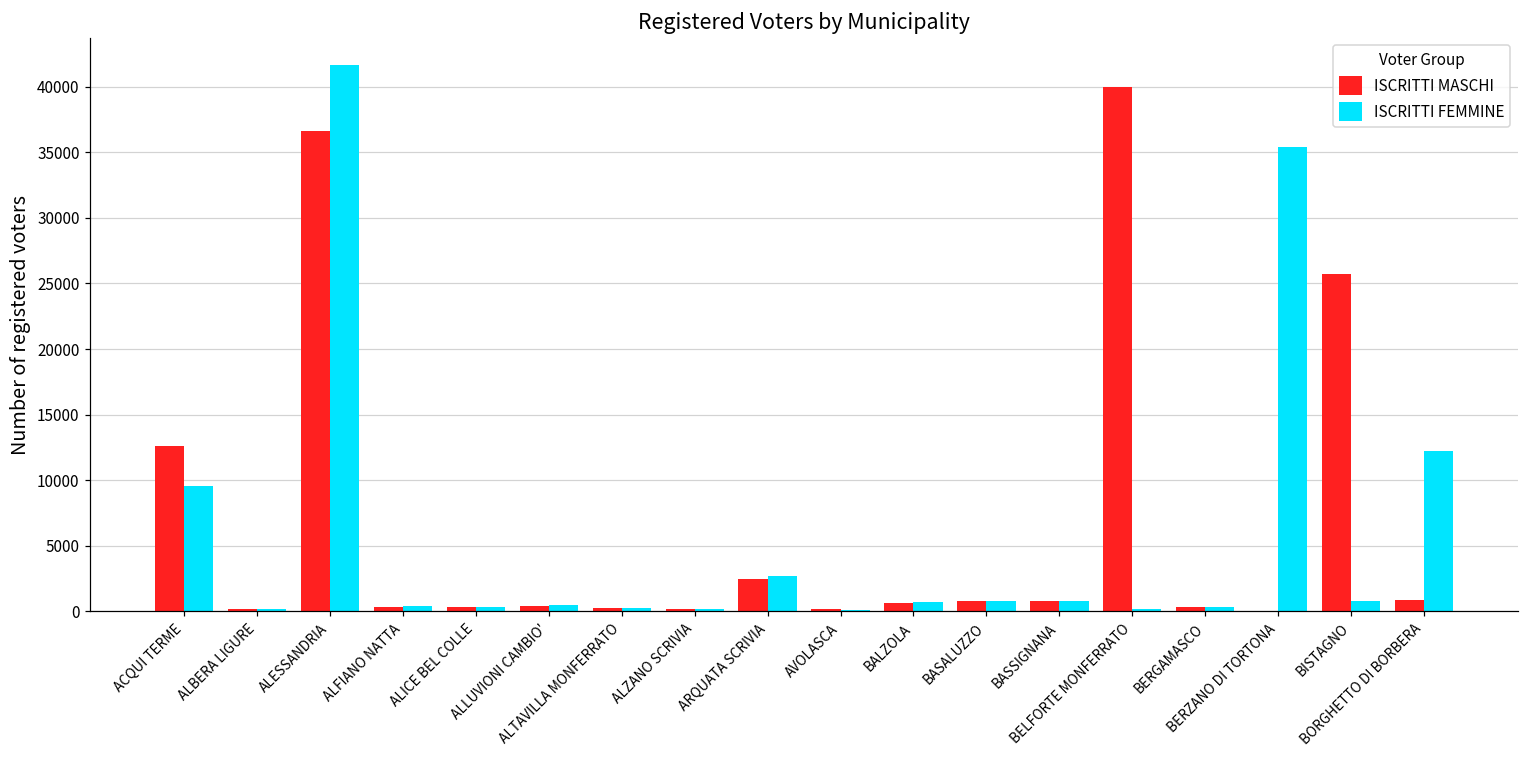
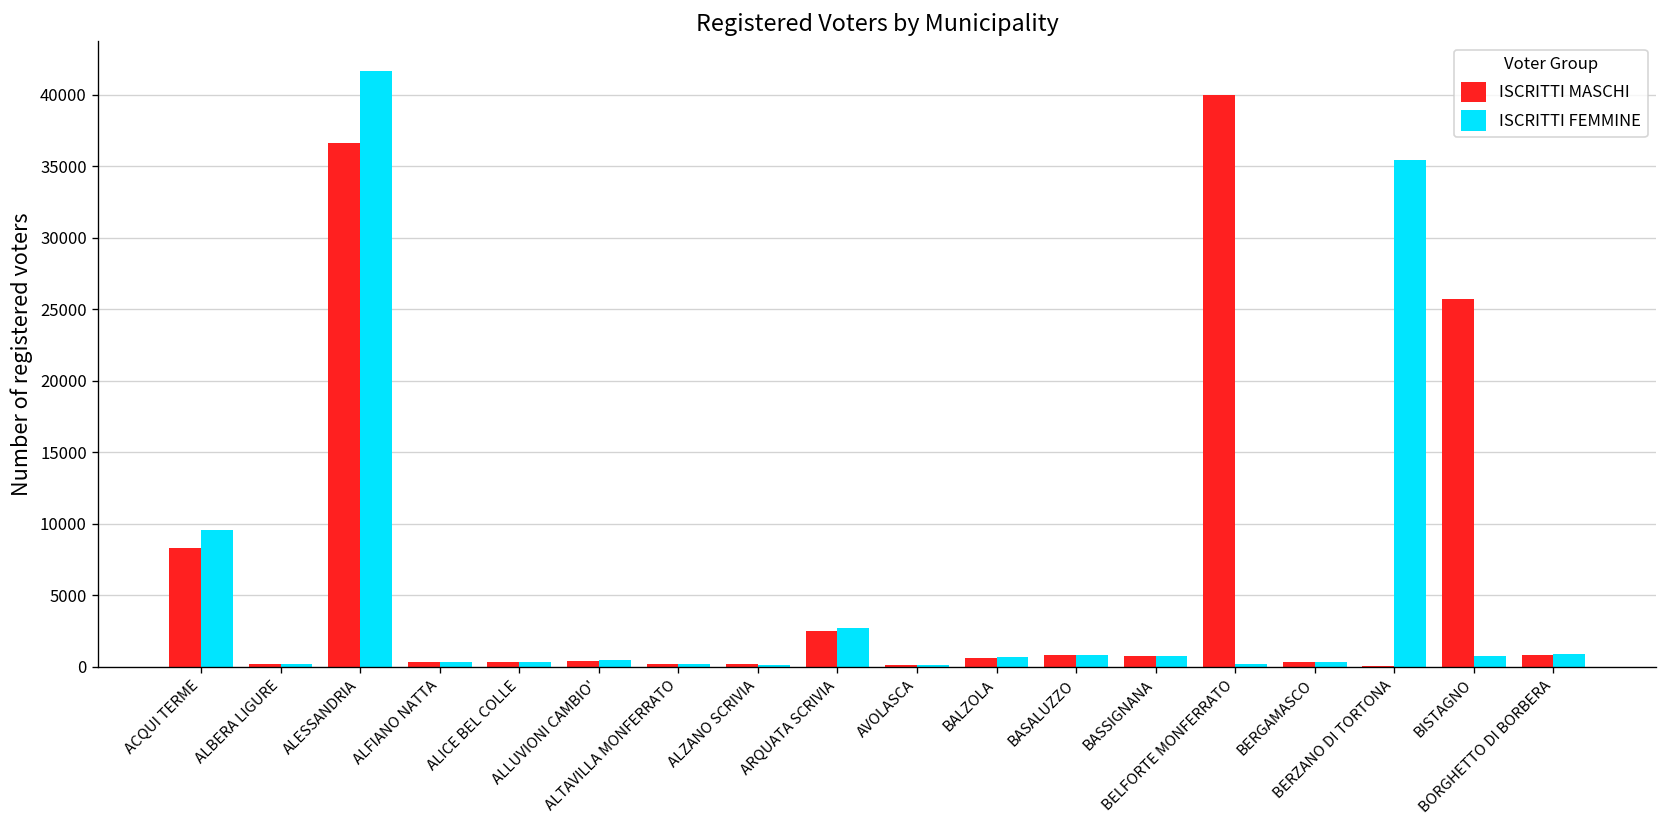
  {
    "ISCRITTI MASCHI": {
-     "ACQUI TERME": 12600,
+     "ACQUI TERME": 8300,
      "ALESSANDRIA": 36600,
      "ALFIANO NATTA": 300,
      "ALICE BEL COLLE": 400,
      "ALLUVIONI CAMBIO'": 400,
      "ALTAVILLA MONFERRATO": 200,
      "ARQUATA SCRIVIA": 2500,
      "BALZOLA": 600,
      "BASALUZZO": 800,
      "BASSIGNANA": 700,
      "BELFORTE MONFERRATO": 40000,
      "BERGAMASCO": 300,
      "BISTAGNO": 25700,
      "BORGHETTO DI BORBERA": 800
    },
    "ISCRITTI FEMMINE": {
      "ACQUI TERME": 9500,
      "ALESSANDRIA": 41700,
      "ALFIANO NATTA": 400,
      "ALICE BEL COLLE": 300,
      "ALLUVIONI CAMBIO'": 500,
      "ALTAVILLA MONFERRATO": 200,
      "ARQUATA SCRIVIA": 2700,
      "BALZOLA": 700,
      "BASALUZZO": 800,
      "BASSIGNANA": 800,
      "BERGAMASCO": 400,
      "BERZANO DI TORTONA": 35400,
      "BISTAGNO": 800,
-     "BORGHETTO DI BORBERA": 12200
+     "BORGHETTO DI BORBERA": 900
    }
  }
